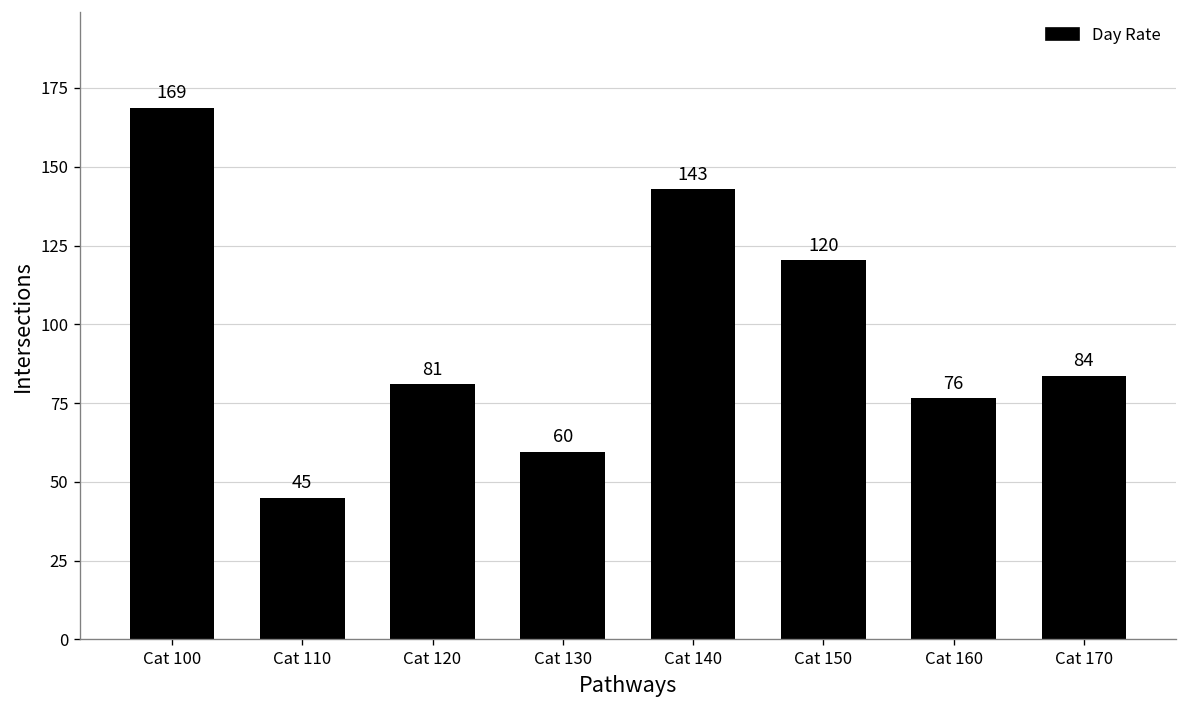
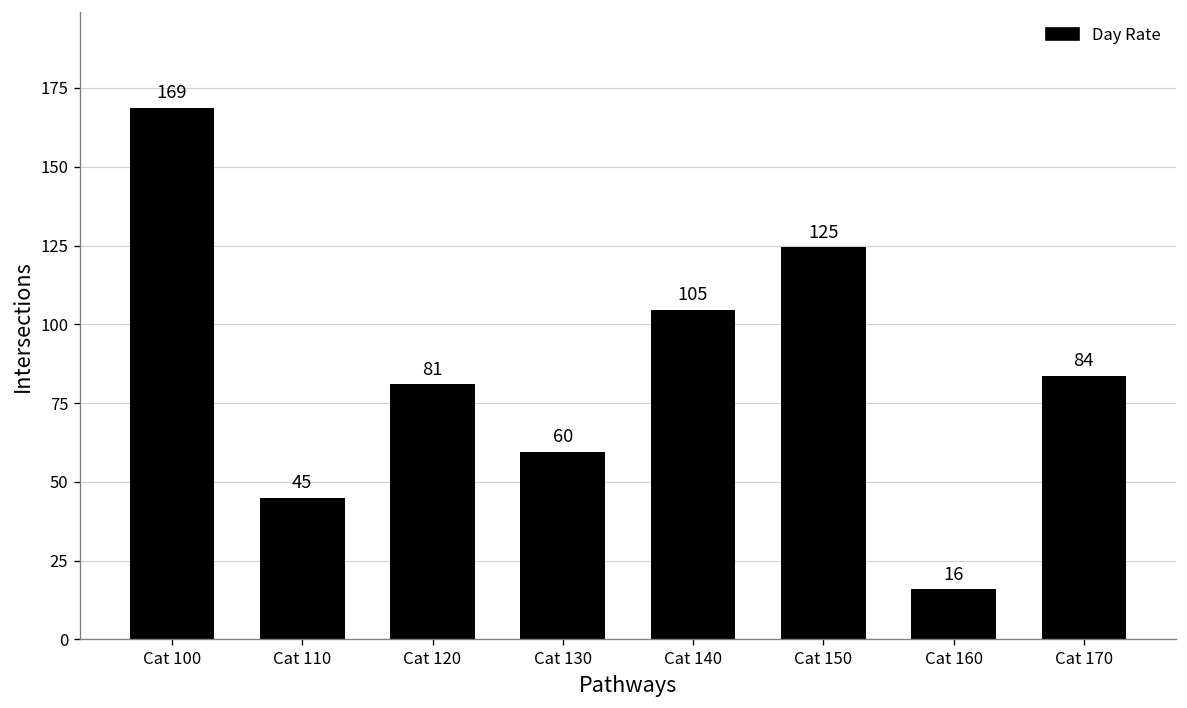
  {
    "Cat 100": 169,
    "Cat 110": 45,
    "Cat 120": 81,
    "Cat 130": 60,
-   "Cat 140": 143,
-   "Cat 150": 120,
-   "Cat 160": 76,
+   "Cat 140": 105,
+   "Cat 150": 125,
+   "Cat 160": 16,
    "Cat 170": 84
  }
